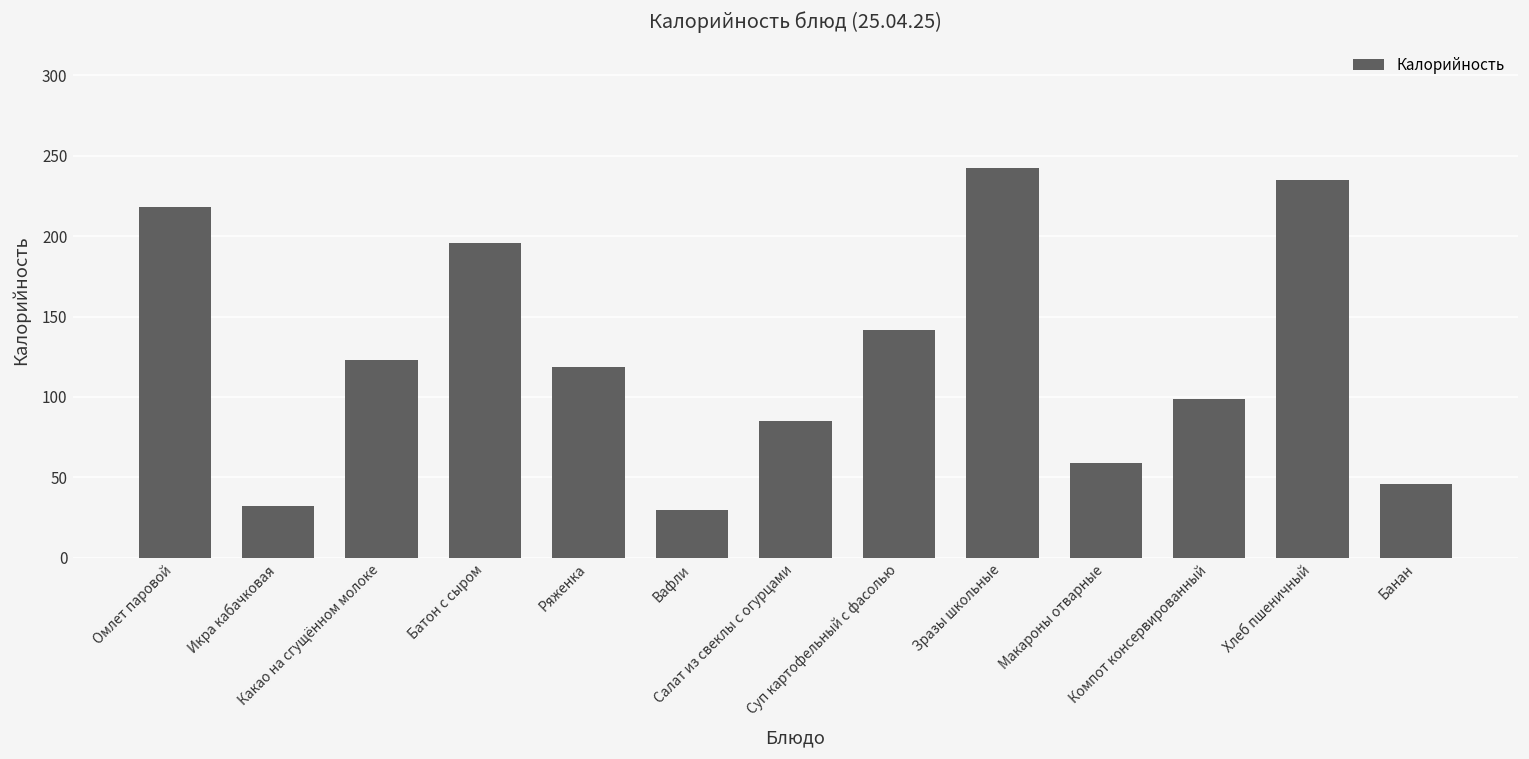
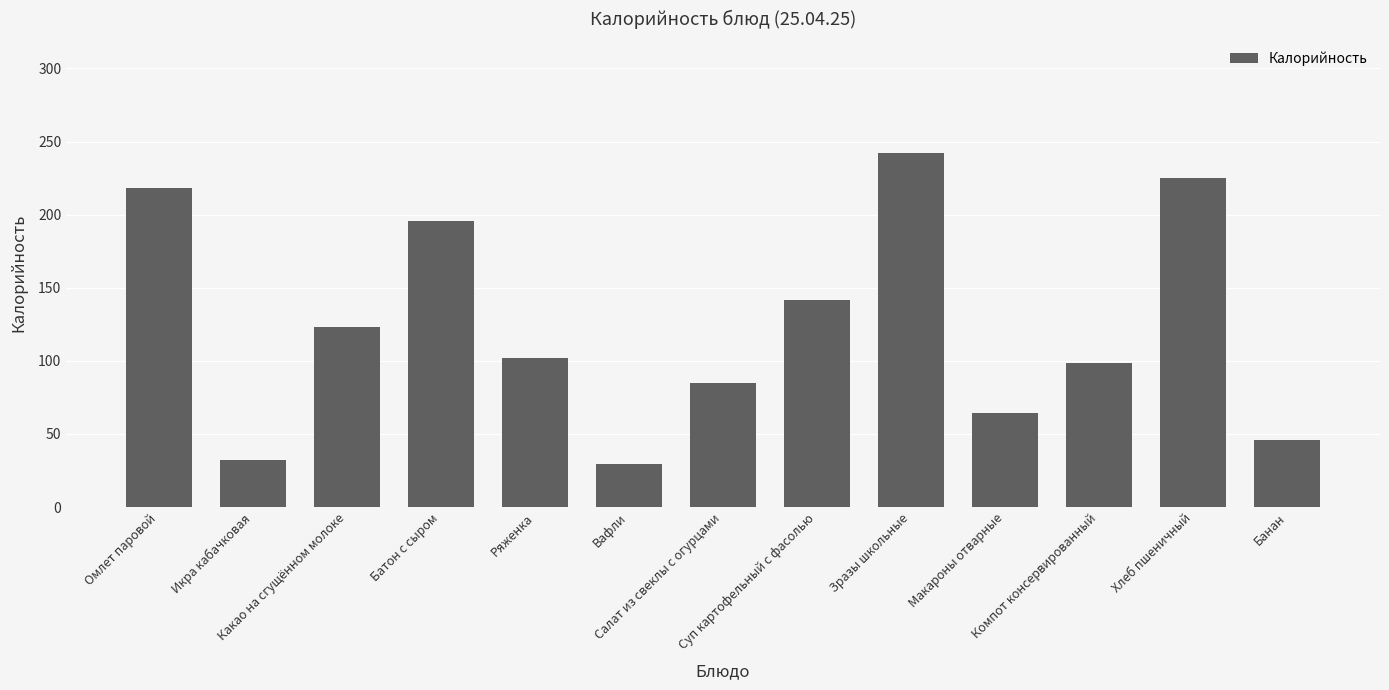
  {
    "Омлет паровой": 218,
    "Икра кабачковая": 32,
    "Какао на сгущённом молоке": 123,
    "Батон с сыром": 196,
-   "Ряженка": 118,
+   "Ряженка": 102,
    "Вафли": 30,
    "Салат из свеклы с огурцами": 85,
    "Суп картофельный с фасолью": 141,
    "Зразы школьные": 242,
-   "Макароны отварные": 59,
+   "Макароны отварные": 65,
    "Компот консервированный": 99,
-   "Хлеб пшеничный": 235,
+   "Хлеб пшеничный": 225,
    "Банан": 46
  }
